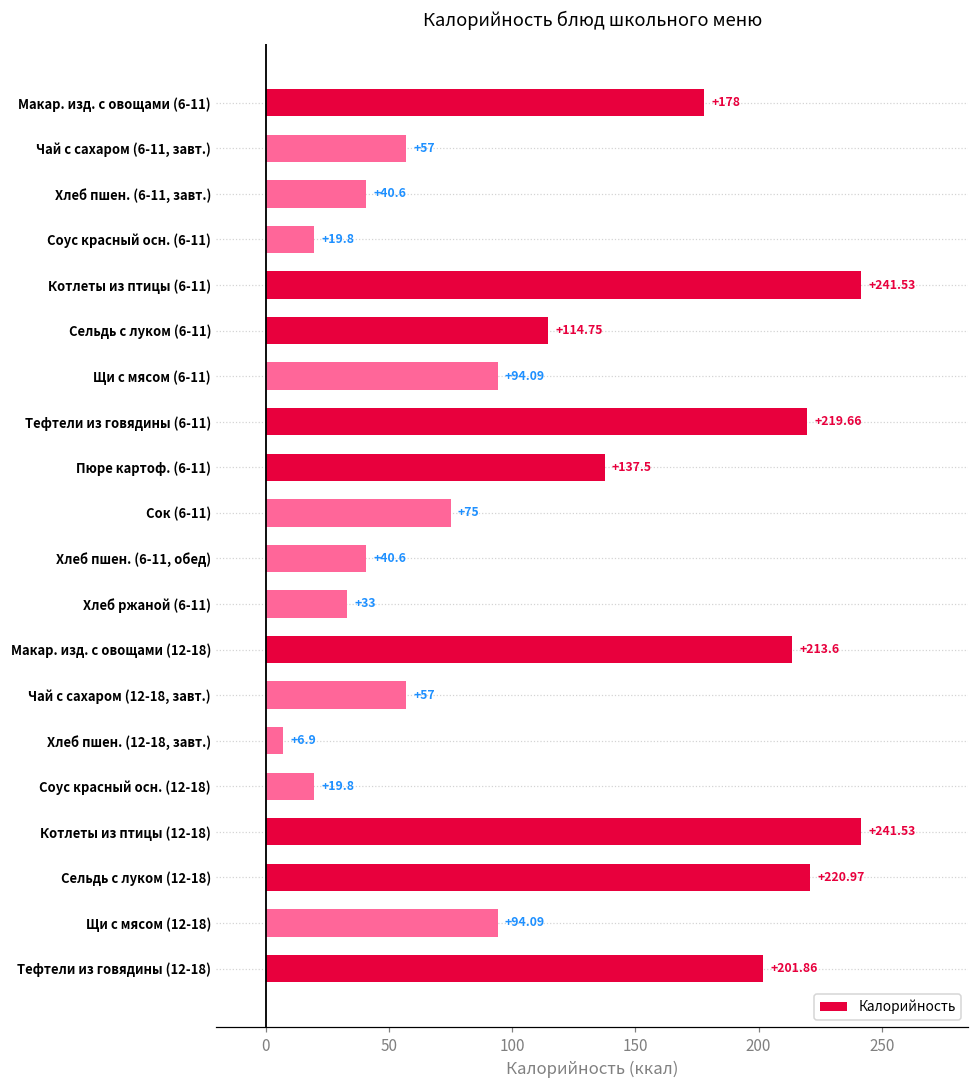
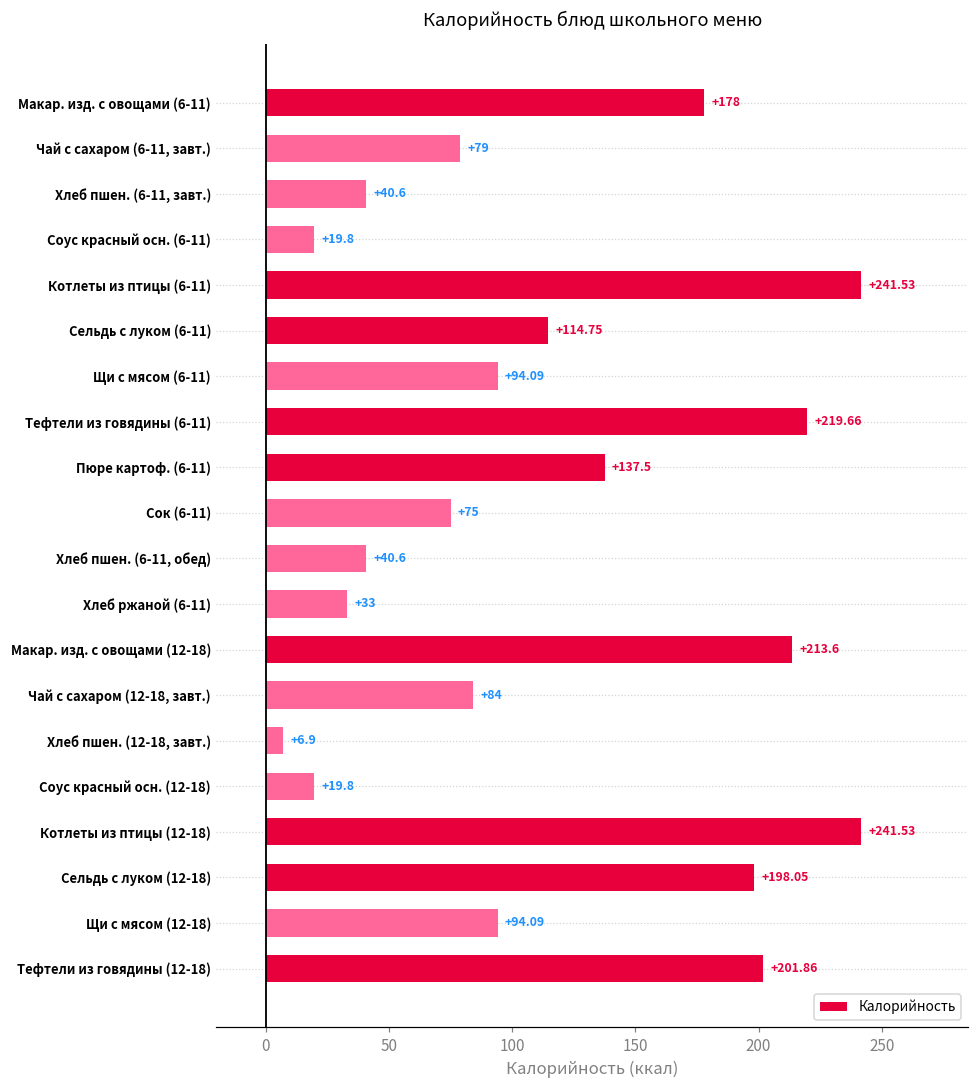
  {
    "Макар. изд. с овощами (6-11)": "+178",
-   "Чай с сахаром (6-11, завт.)": "+57",
+   "Чай с сахаром (6-11, завт.)": "+79",
    "Хлеб пшен. (6-11, завт.)": "+40.6",
    "Соус красный осн. (6-11)": "+19.8",
    "Котлеты из птицы (6-11)": "+241.53",
    "Сельдь с луком (6-11)": "+114.75",
    "Щи с мясом (6-11)": "+94.09",
    "Тефтели из говядины (6-11)": "+219.66",
    "Пюре картоф. (6-11)": "+137.5",
    "Сок (6-11)": "+75",
    "Хлеб пшен. (6-11, обед)": "+40.6",
    "Хлеб ржаной (6-11)": "+33",
    "Макар. изд. с овощами (12-18)": "+213.6",
-   "Чай с сахаром (12-18, завт.)": "+57",
+   "Чай с сахаром (12-18, завт.)": "+84",
    "Хлеб пшен. (12-18, завт.)": "+6.9",
    "Соус красный осн. (12-18)": "+19.8",
    "Котлеты из птицы (12-18)": "+241.53",
-   "Сельдь с луком (12-18)": "+220.97",
+   "Сельдь с луком (12-18)": "+198.05",
    "Щи с мясом (12-18)": "+94.09",
    "Тефтели из говядины (12-18)": "+201.86"
  }
